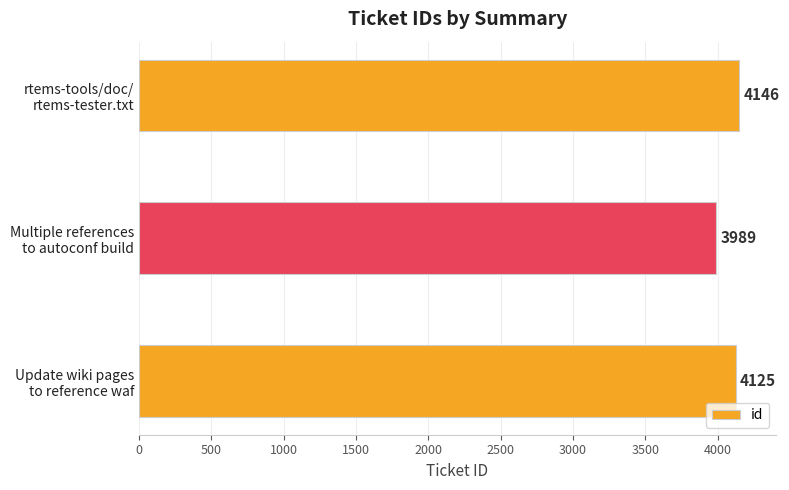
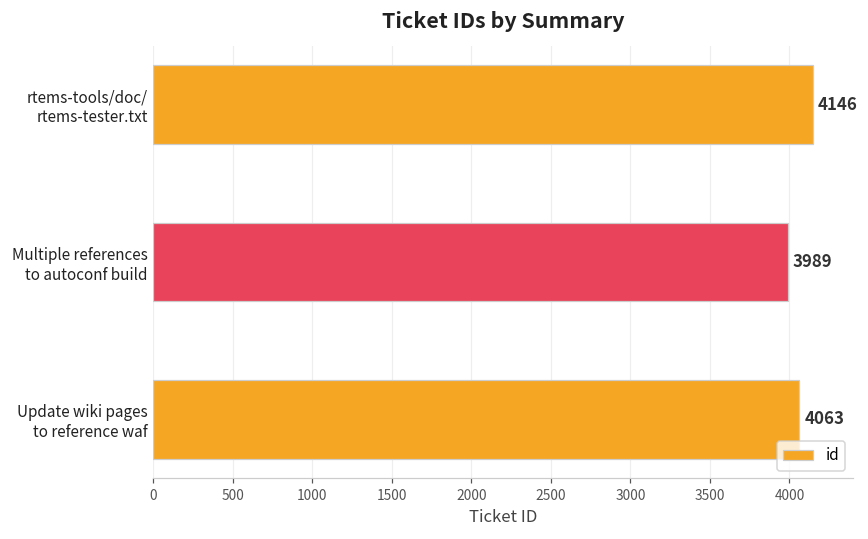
  {
    "rtems-tools/doc/ rtems-tester.txt": 4146,
    "Multiple references to autoconf build": 3989,
-   "Update wiki pages to reference waf": 4125
+   "Update wiki pages to reference waf": 4063
  }
